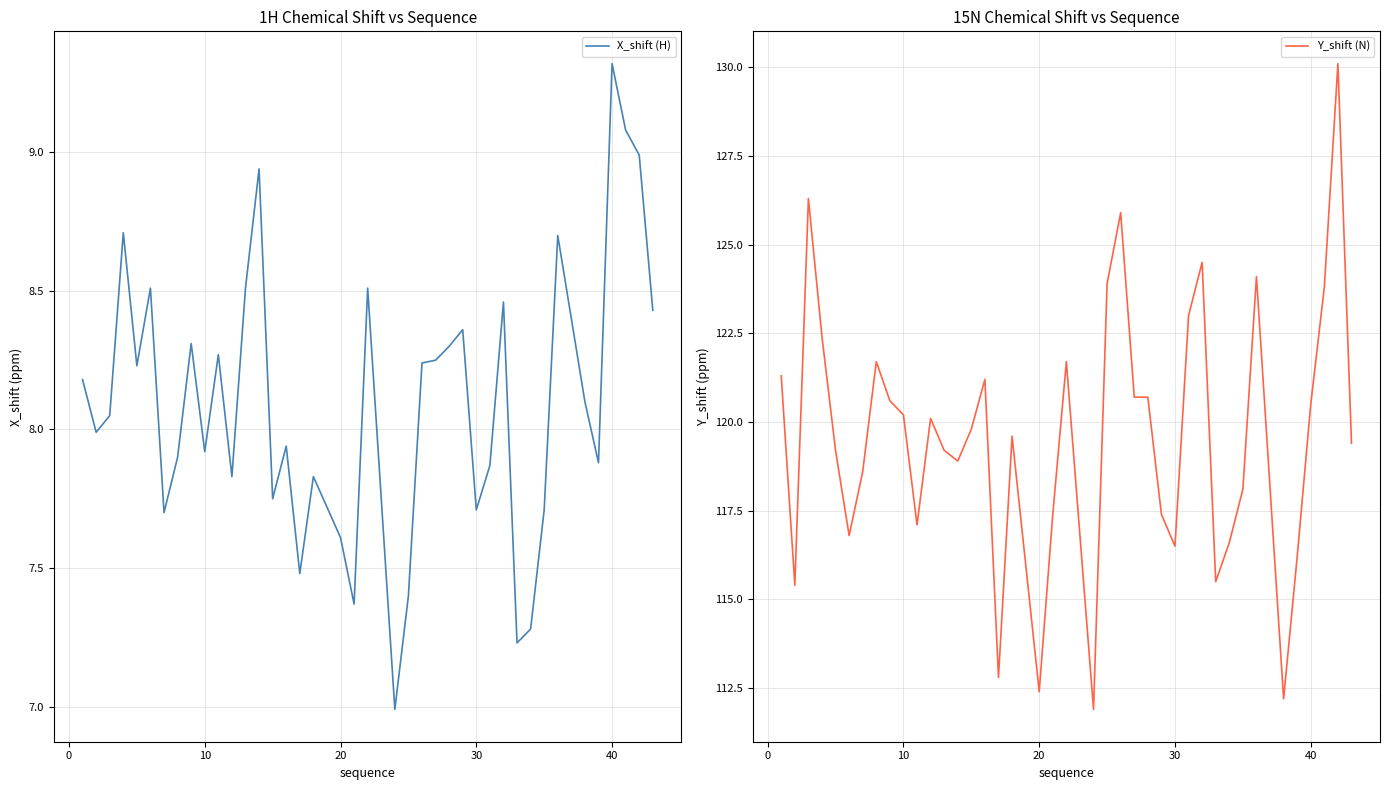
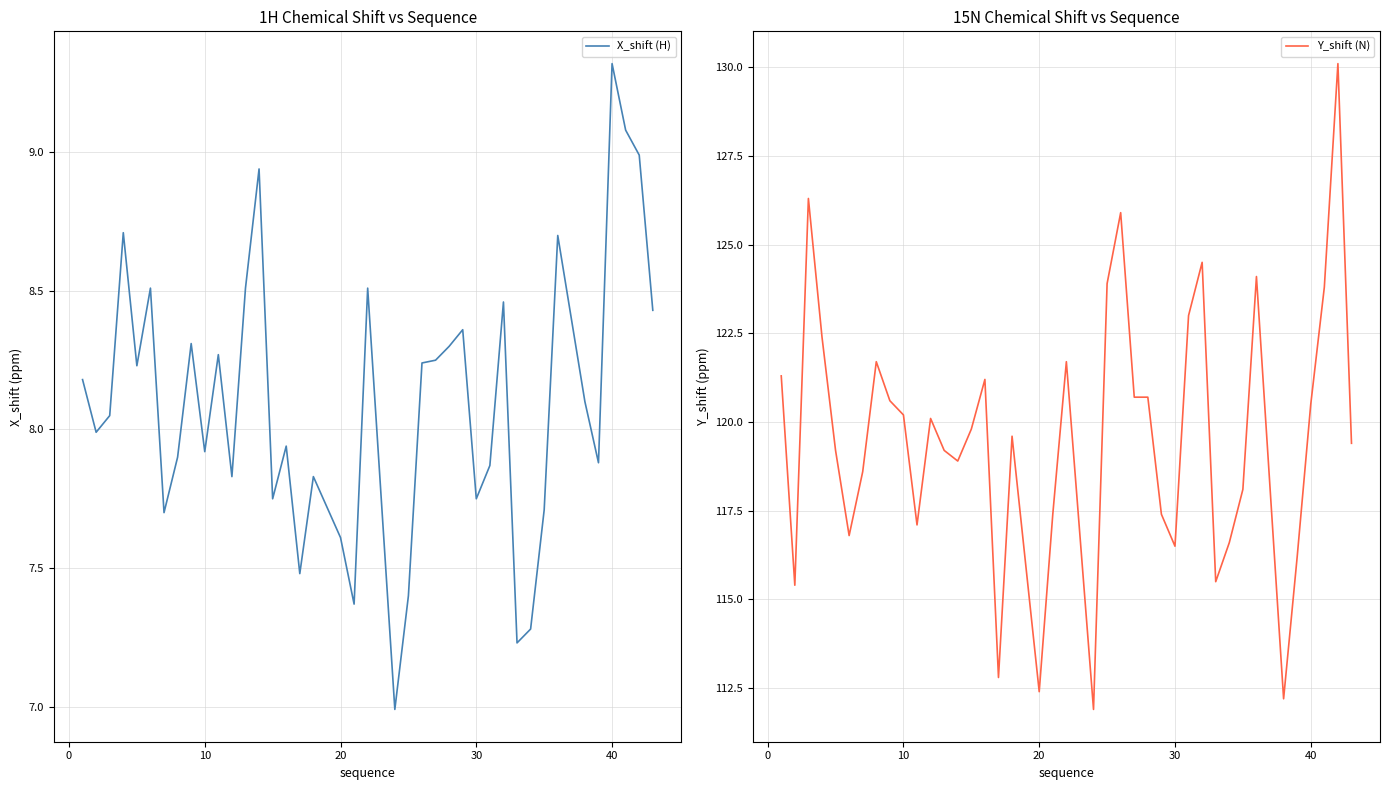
  {
    "1H Chemical Shift vs Sequence": {
      "10": 7.92,
      "20": 7.61,
-     "30": 7.71,
+     "30": 7.75,
      "40": 9.32
    },
    "15N Chemical Shift vs Sequence": {
      "10": 120.2,
      "20": 112.4,
      "30": 116.5,
      "40": 120.5
    }
  }
